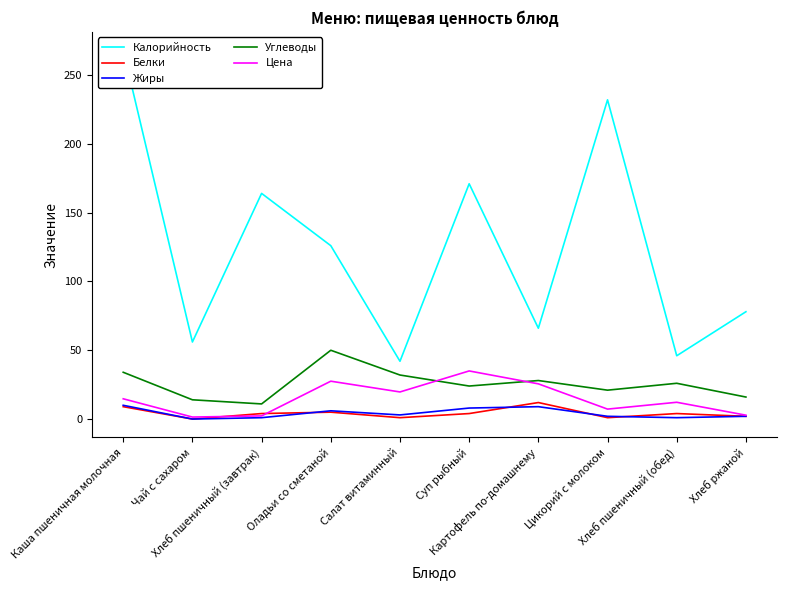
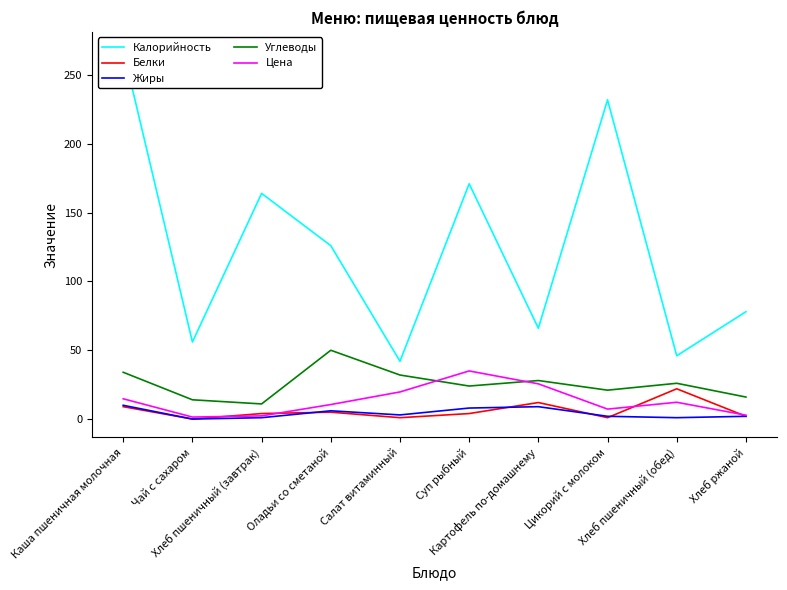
  {
    "Калорийность": {
      "Чай с сахаром": 56,
      "Хлеб пшеничный (завтрак)": 164,
      "Оладьи со сметаной": 126,
      "Салат витаминный": 42,
      "Суп рыбный": 171,
      "Картофель по-домашнему": 66,
      "Цикорий с молоком": 232,
      "Хлеб пшеничный (обед)": 46,
      "Хлеб ржаной": 78
    },
    "Белки": {
      "Салат витаминный": 1,
      "Суп рыбный": 4,
      "Картофель по-домашнему": 12,
-     "Хлеб пшеничный (обед)": 4
+     "Хлеб пшеничный (обед)": 22
    },
    "Жиры": {
      "Салат витаминный": 3,
      "Суп рыбный": 8,
      "Картофель по-домашнему": 9,
      "Хлеб пшеничный (обед)": 1
    },
    "Углеводы": {
      "Каша пшеничная молочная": 34,
      "Чай с сахаром": 14,
      "Хлеб пшеничный (завтрак)": 11,
      "Оладьи со сметаной": 50,
      "Салат витаминный": 32,
      "Суп рыбный": 24,
      "Картофель по-домашнему": 28,
      "Цикорий с молоком": 21,
      "Хлеб пшеничный (обед)": 26,
      "Хлеб ржаной": 16
    },
    "Цена": {
      "Каша пшеничная молочная": 15,
-     "Оладьи со сметаной": 28,
+     "Оладьи со сметаной": 11,
      "Салат витаминный": 20,
      "Суп рыбный": 35,
      "Картофель по-домашнему": 26,
      "Цикорий с молоком": 7,
      "Хлеб пшеничный (обед)": 12
    }
  }
